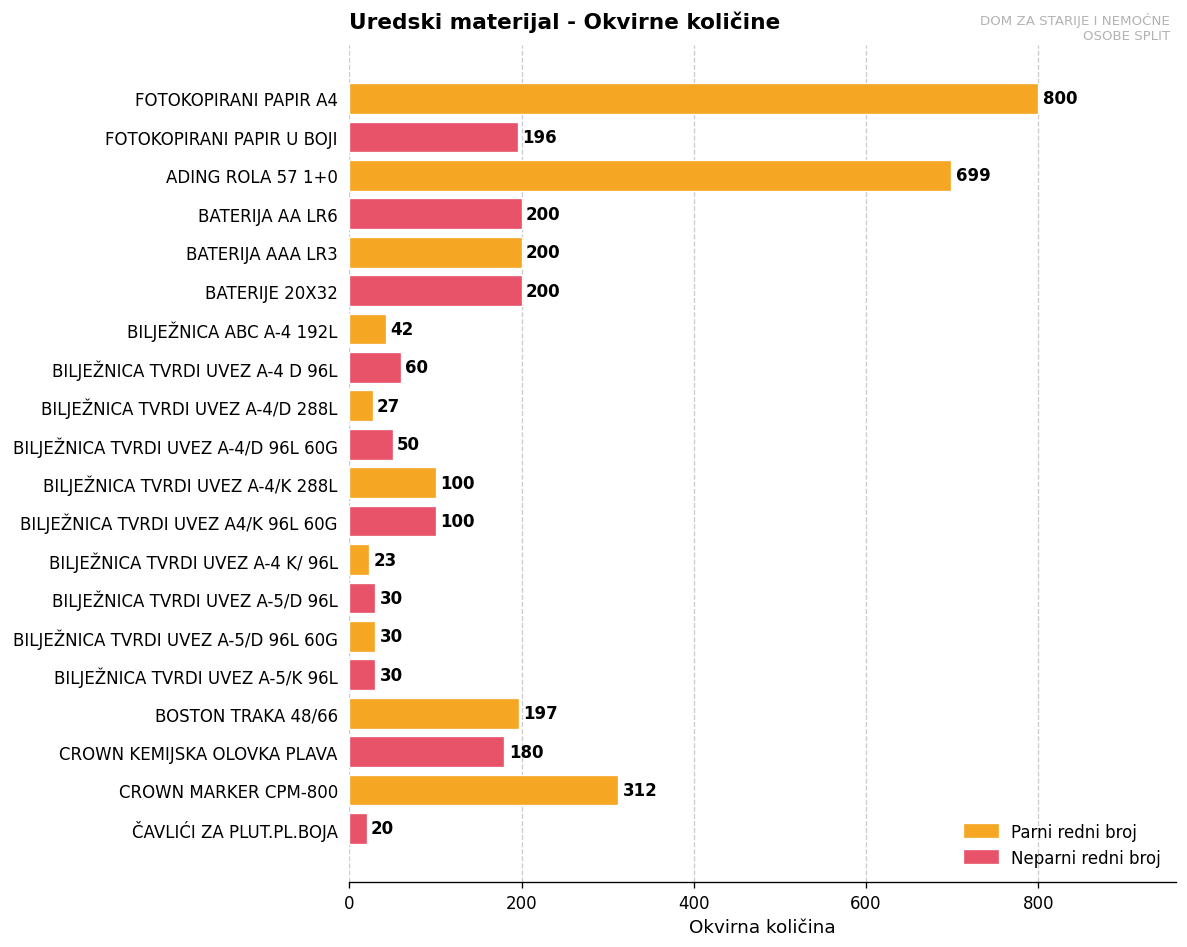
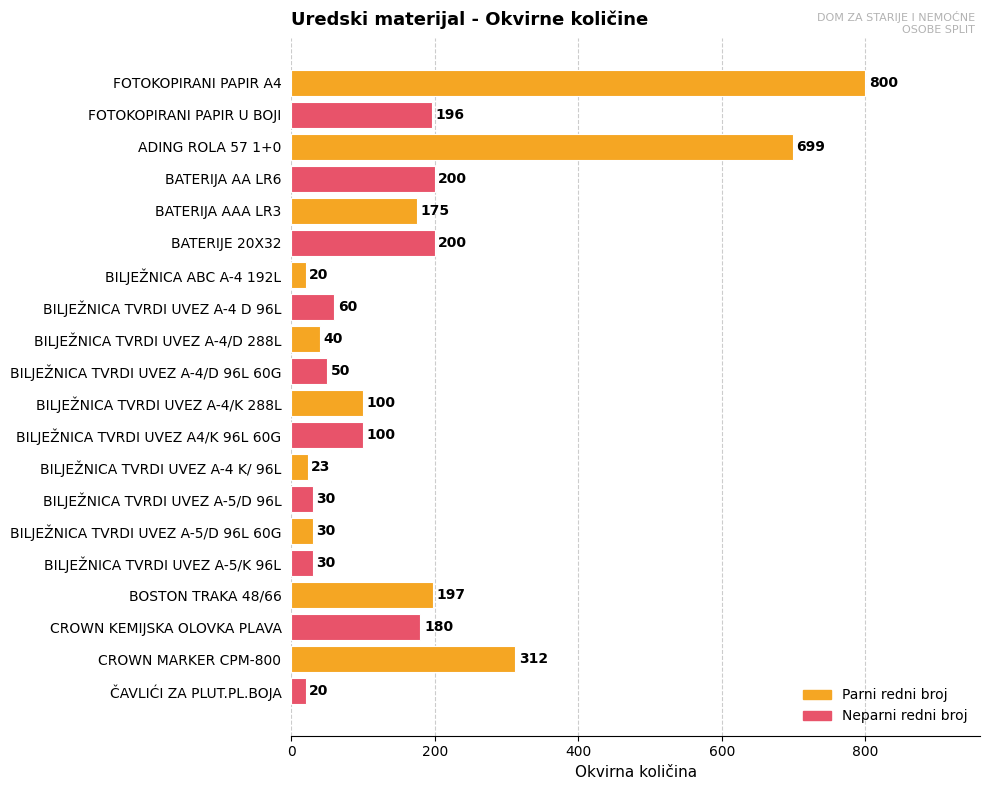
  {
    "FOTOKOPIRANI PAPIR A4": 800,
    "FOTOKOPIRANI PAPIR U BOJI": 196,
    "ADING ROLA 57 1+0": 699,
    "BATERIJA AA LR6": 200,
-   "BATERIJA AAA LR3": 200,
+   "BATERIJA AAA LR3": 175,
    "BATERIJE 20X32": 200,
-   "BILJEŽNICA ABC A-4 192L": 42,
+   "BILJEŽNICA ABC A-4 192L": 20,
    "BILJEŽNICA TVRDI UVEZ A-4 D 96L": 60,
-   "BILJEŽNICA TVRDI UVEZ A-4/D 288L": 27,
+   "BILJEŽNICA TVRDI UVEZ A-4/D 288L": 40,
    "BILJEŽNICA TVRDI UVEZ A-4/D 96L 60G": 50,
    "BILJEŽNICA TVRDI UVEZ A-4/K 288L": 100,
    "BILJEŽNICA TVRDI UVEZ A4/K 96L 60G": 100,
    "BILJEŽNICA TVRDI UVEZ A-4 K/ 96L": 23,
    "BILJEŽNICA TVRDI UVEZ A-5/D 96L": 30,
    "BILJEŽNICA TVRDI UVEZ A-5/D 96L 60G": 30,
    "BILJEŽNICA TVRDI UVEZ A-5/K 96L": 30,
    "BOSTON TRAKA 48/66": 197,
    "CROWN KEMIJSKA OLOVKA PLAVA": 180,
    "CROWN MARKER CPM-800": 312,
    "ČAVLIĆI ZA PLUT.PL.BOJA": 20
  }
